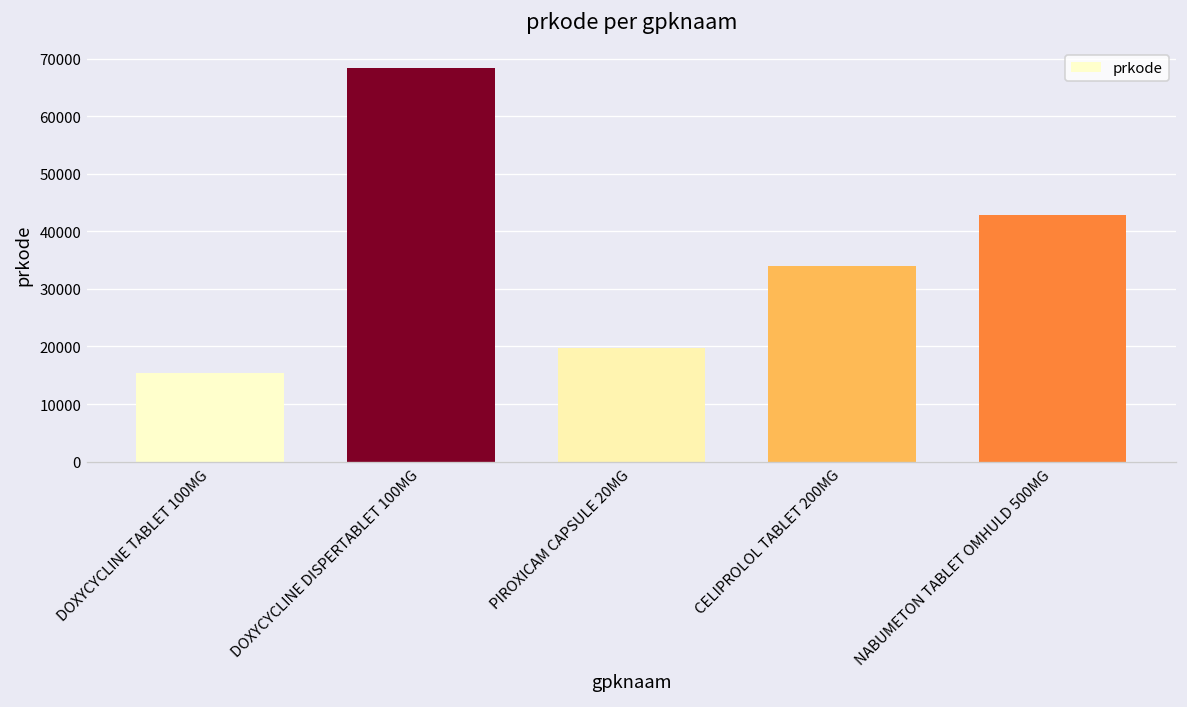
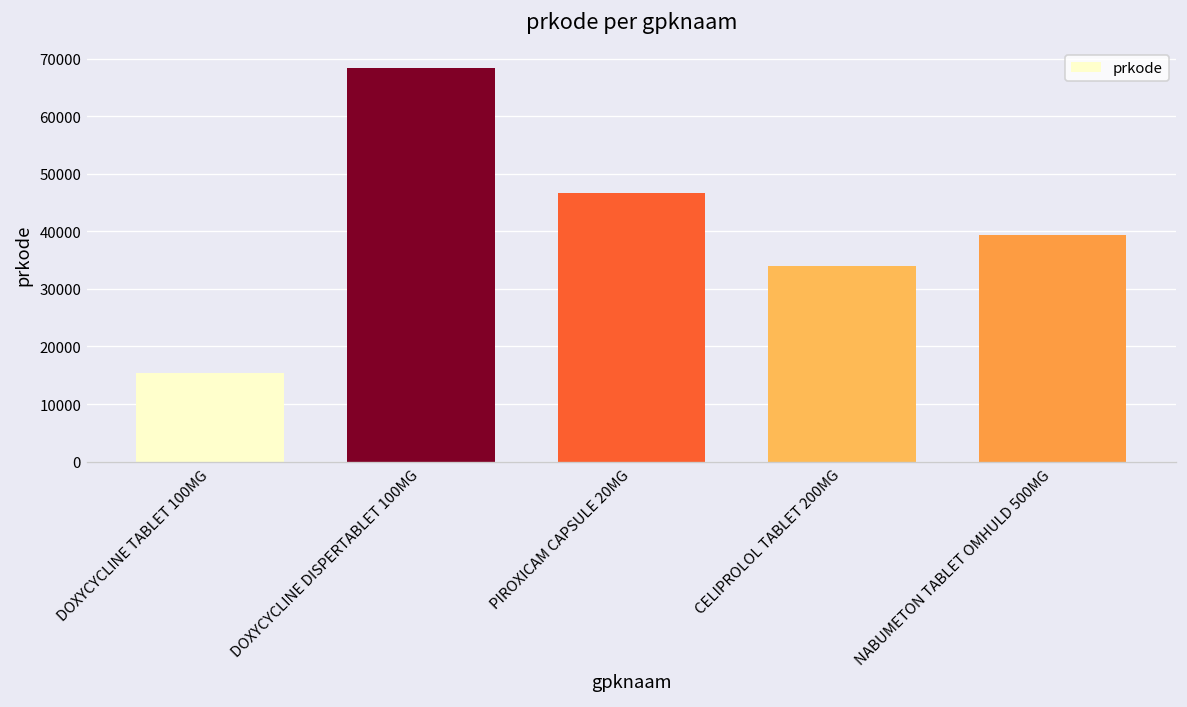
  {
    "DOXYCYCLINE TABLET 100MG": 15000,
    "DOXYCYCLINE DISPERTABLET 100MG": 68000,
-   "PIROXICAM CAPSULE 20MG": 20000,
+   "PIROXICAM CAPSULE 20MG": 47000,
    "CELIPROLOL TABLET 200MG": 34000,
-   "NABUMETON TABLET OMHULD 500MG": 43000
+   "NABUMETON TABLET OMHULD 500MG": 39000
  }
